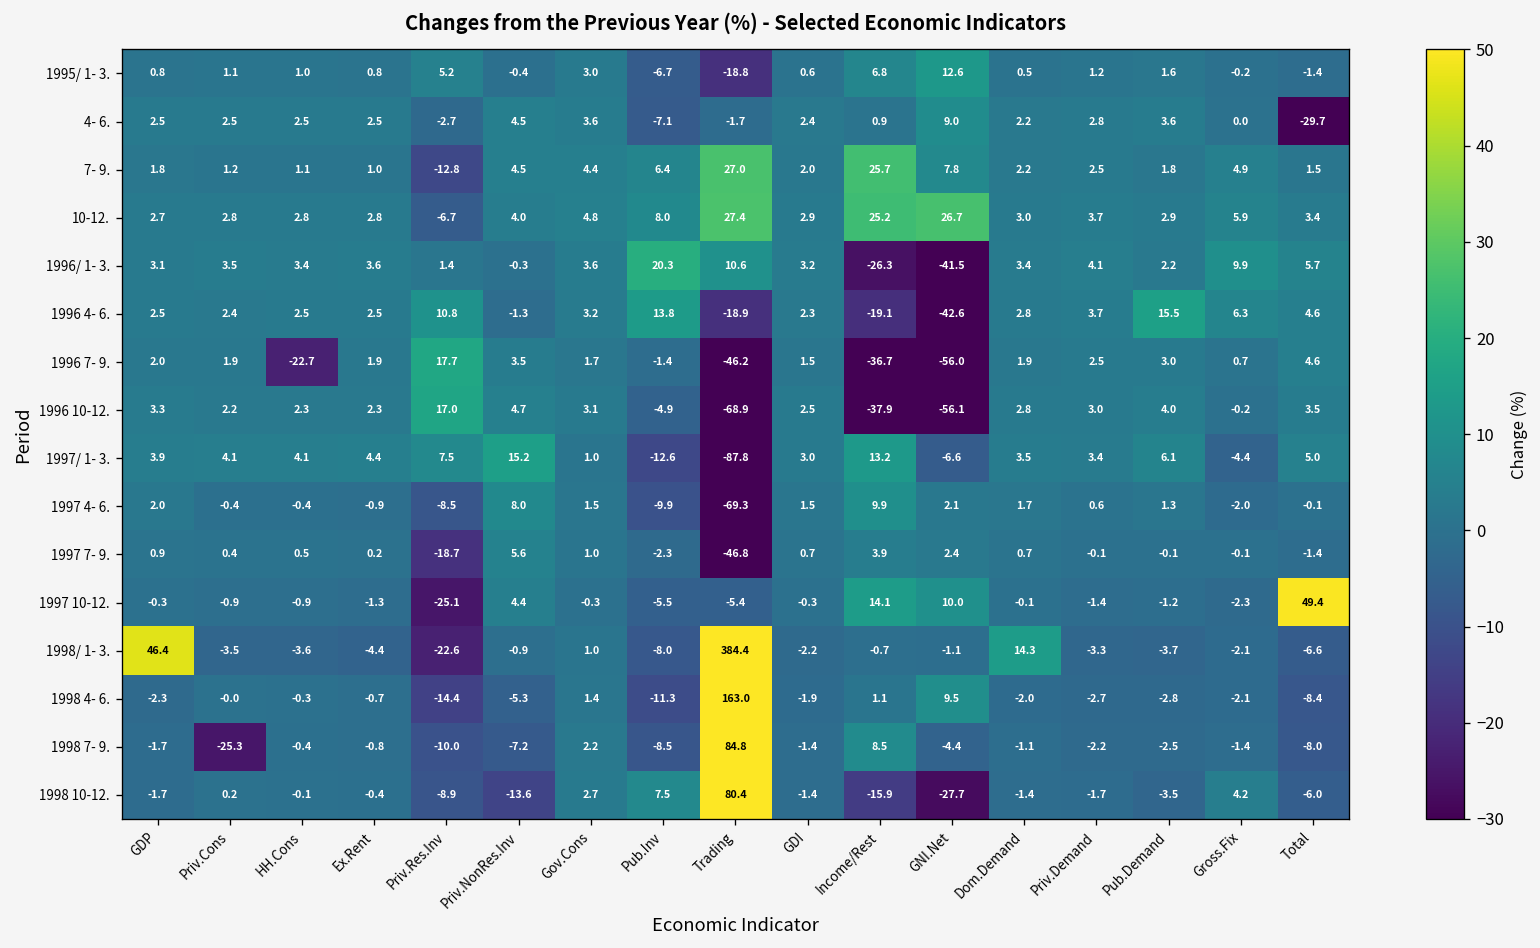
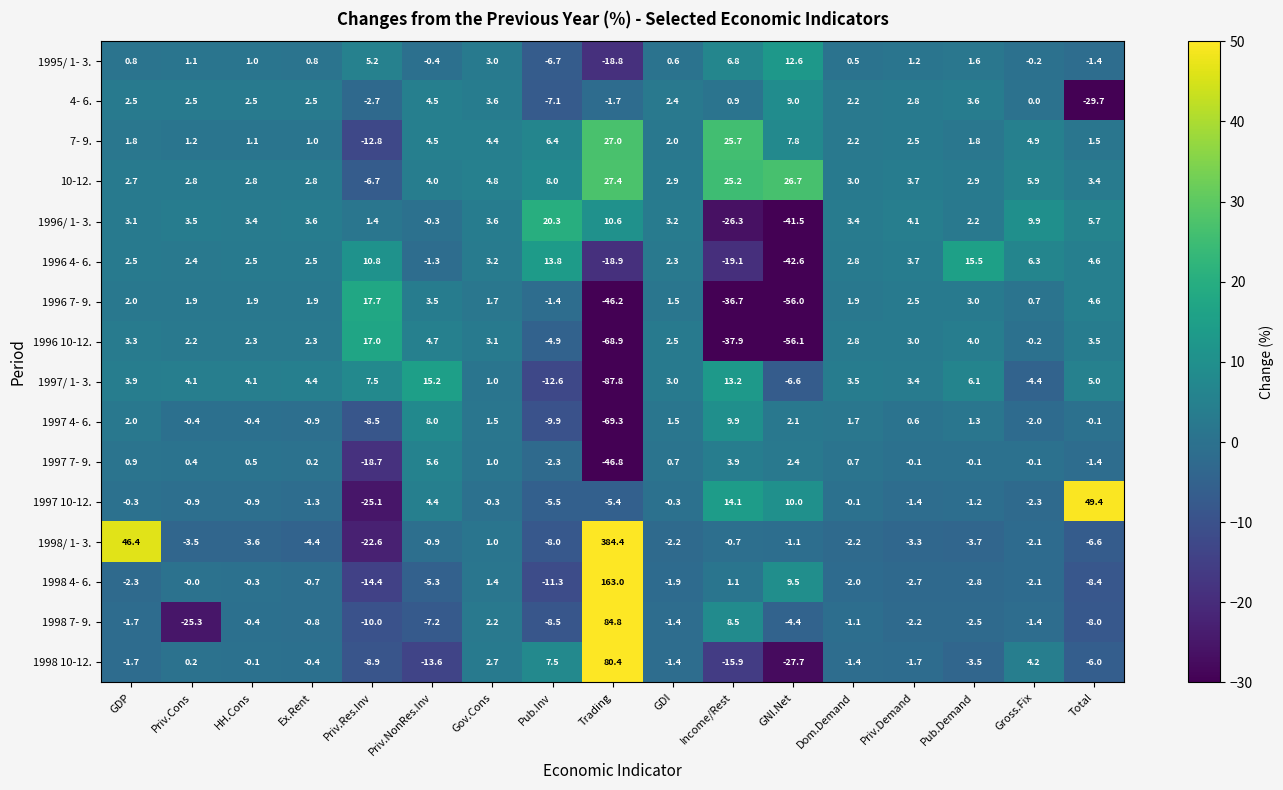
  {
    "1996 7- 9.": {
      "GDP": 2.0,
      "Priv.Cons": 1.9,
-     "HH.Cons": -22.7,
+     "HH.Cons": 1.9,
      "Ex.Rent": 1.9,
      "Priv.Res.Inv": 17.7,
      "Priv.NonRes.Inv": 3.5,
      "Gov.Cons": 1.7,
      "Pub.Inv": -1.4,
      "Trading": -46.2,
      "GDI": 1.5,
      "Income/Rest": -36.7,
      "GNI.Net": -56.0,
      "Dom.Demand": 1.9,
      "Priv.Demand": 2.5,
      "Pub.Demand": 3.0,
      "Gross.Fix": 0.7,
      "Total": 4.6
    },
    "1998/ 1- 3.": {
      "GDP": 46.4,
      "Priv.Cons": -3.5,
      "HH.Cons": -3.6,
      "Ex.Rent": -4.4,
      "Priv.Res.Inv": -22.6,
      "Priv.NonRes.Inv": -0.9,
      "Gov.Cons": 1.0,
      "Pub.Inv": -8.0,
      "Trading": 384.4,
      "GDI": -2.2,
      "Income/Rest": -0.7,
      "GNI.Net": -1.1,
-     "Dom.Demand": 14.3,
+     "Dom.Demand": -2.2,
      "Priv.Demand": -3.3,
      "Pub.Demand": -3.7,
      "Gross.Fix": -2.1,
      "Total": -6.6
    }
  }
